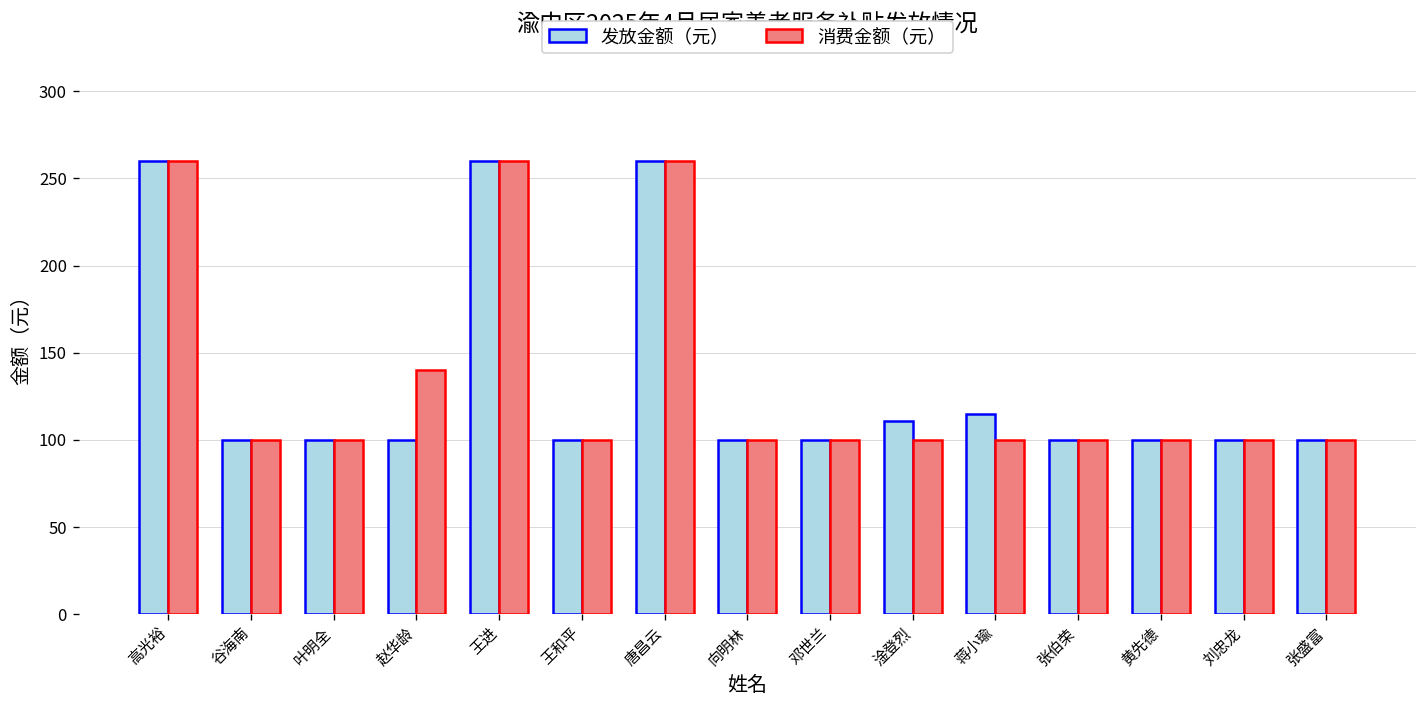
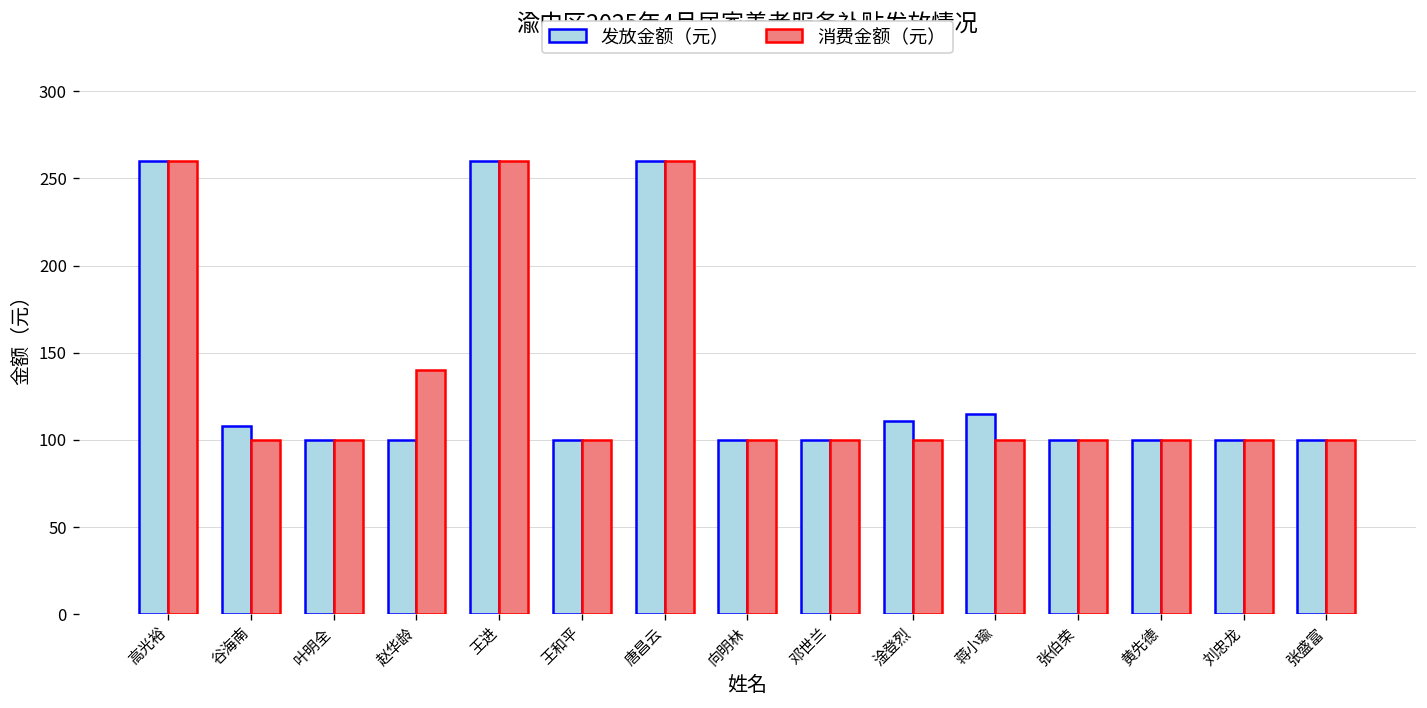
  {
    "发放金额（元）": {
      "高光裕": 260,
-     "谷海南": 100,
+     "谷海南": 108,
      "叶明全": 100,
      "赵华龄": 100,
      "王进": 260,
      "王和平": 100,
      "唐昌云": 260,
      "向明林": 100,
      "邓世兰": 100,
      "淦登烈": 111,
      "蒋小瑜": 115,
      "张伯荣": 100,
      "黄先德": 100,
      "刘忠龙": 100,
      "张盛富": 100
    },
    "消费金额（元）": {
      "高光裕": 260,
      "谷海南": 100,
      "叶明全": 100,
      "赵华龄": 140,
      "王进": 260,
      "王和平": 100,
      "唐昌云": 260,
      "向明林": 100,
      "邓世兰": 100,
      "淦登烈": 100,
      "蒋小瑜": 100,
      "张伯荣": 100,
      "黄先德": 100,
      "刘忠龙": 100,
      "张盛富": 100
    }
  }
